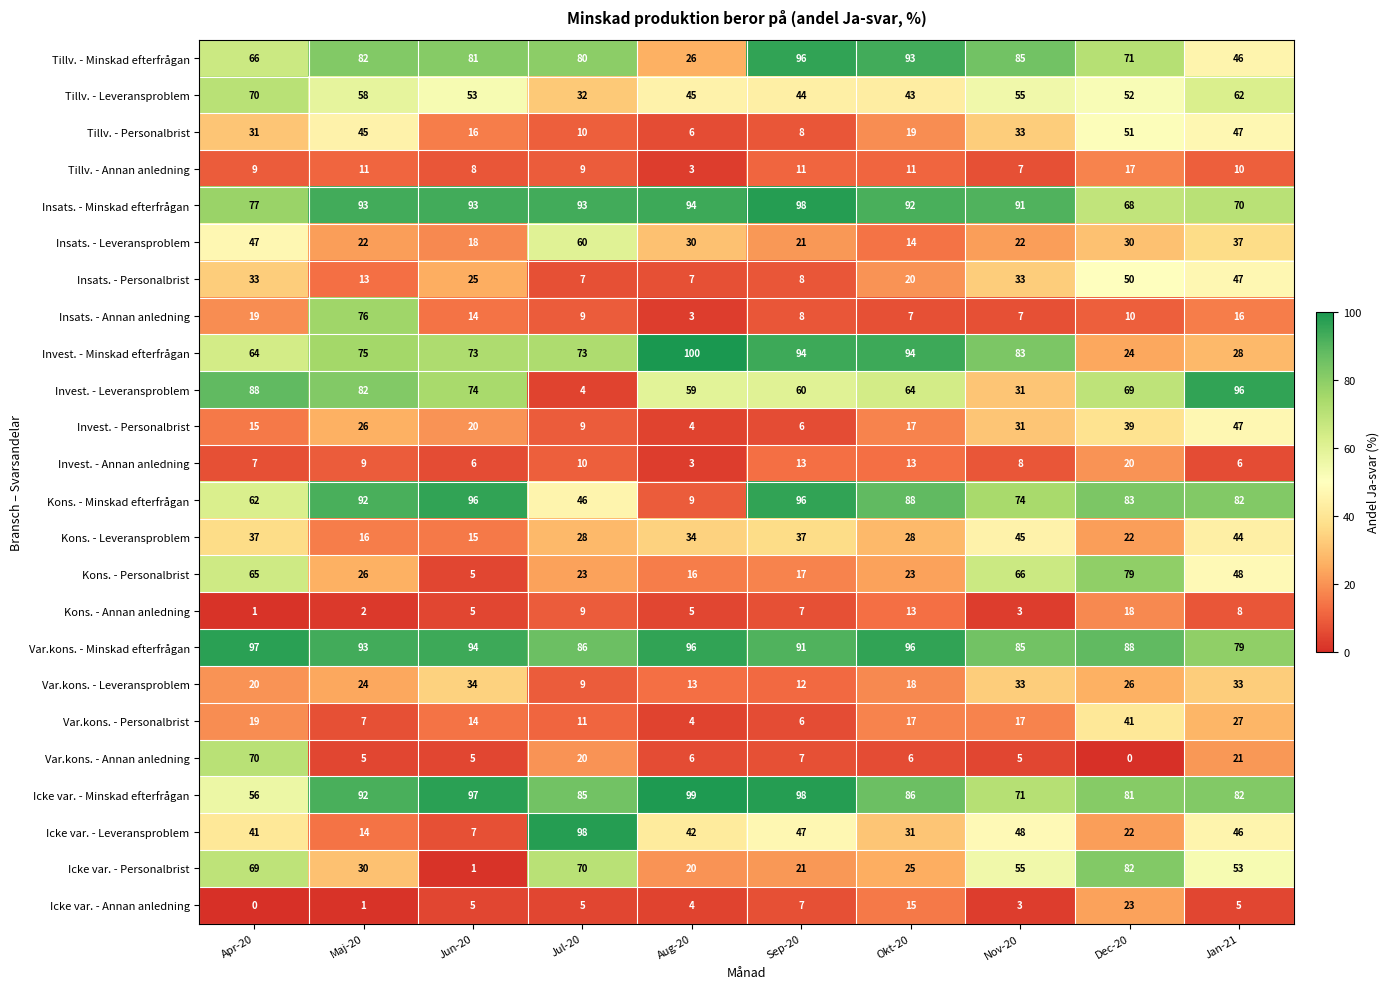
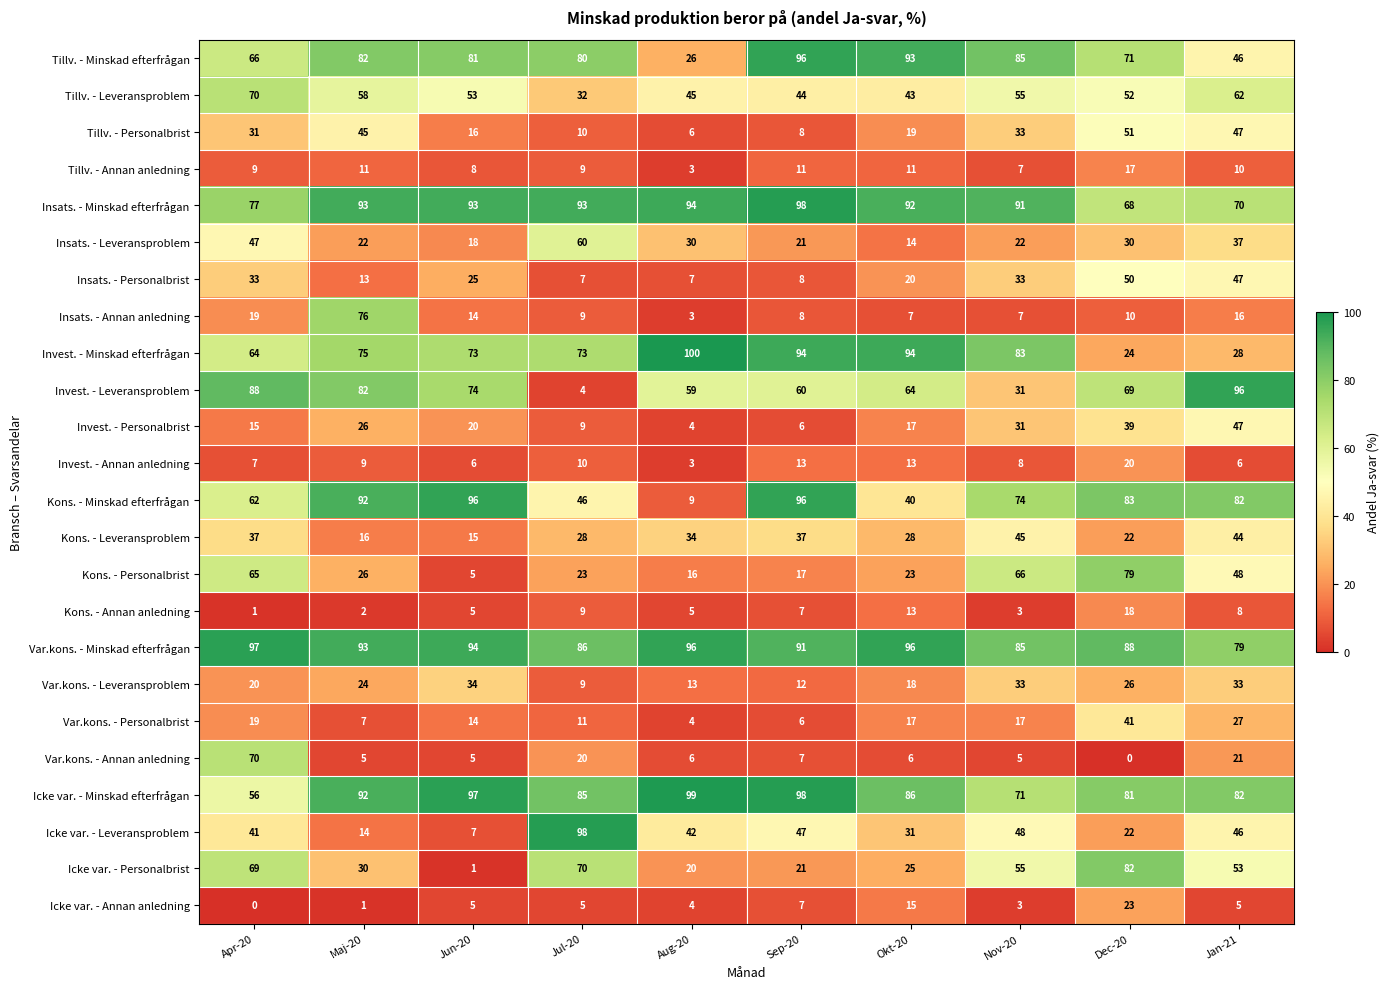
  {
    "Kons. - Minskad efterfrågan": {
      "Apr-20": 62,
      "Maj-20": 92,
      "Jun-20": 96,
      "Jul-20": 46,
      "Aug-20": 9,
      "Sep-20": 96,
-     "Okt-20": 88,
+     "Okt-20": 40,
      "Nov-20": 74,
      "Dec-20": 83,
      "Jan-21": 82
    }
  }
